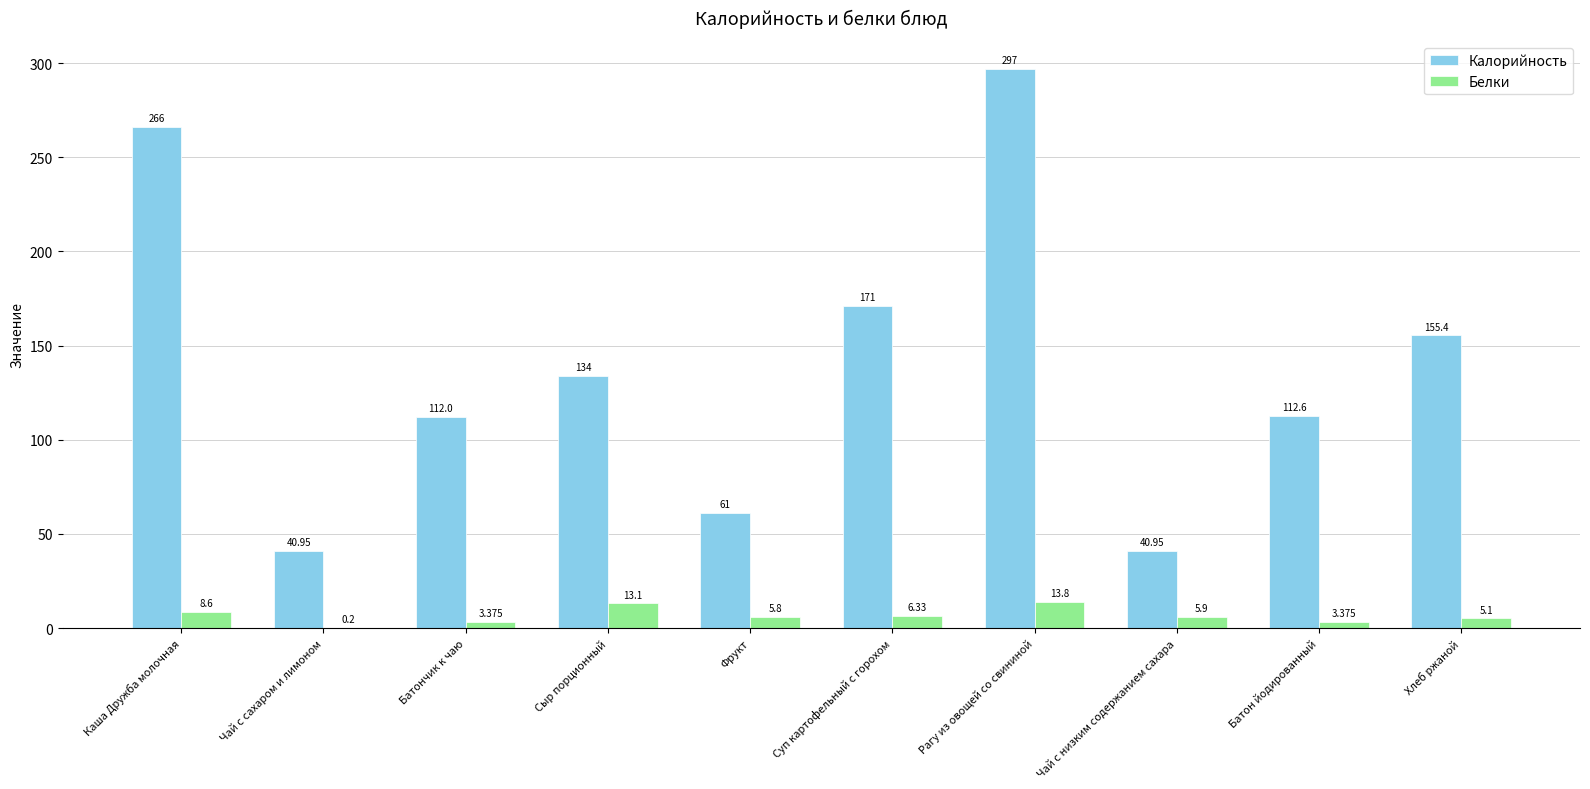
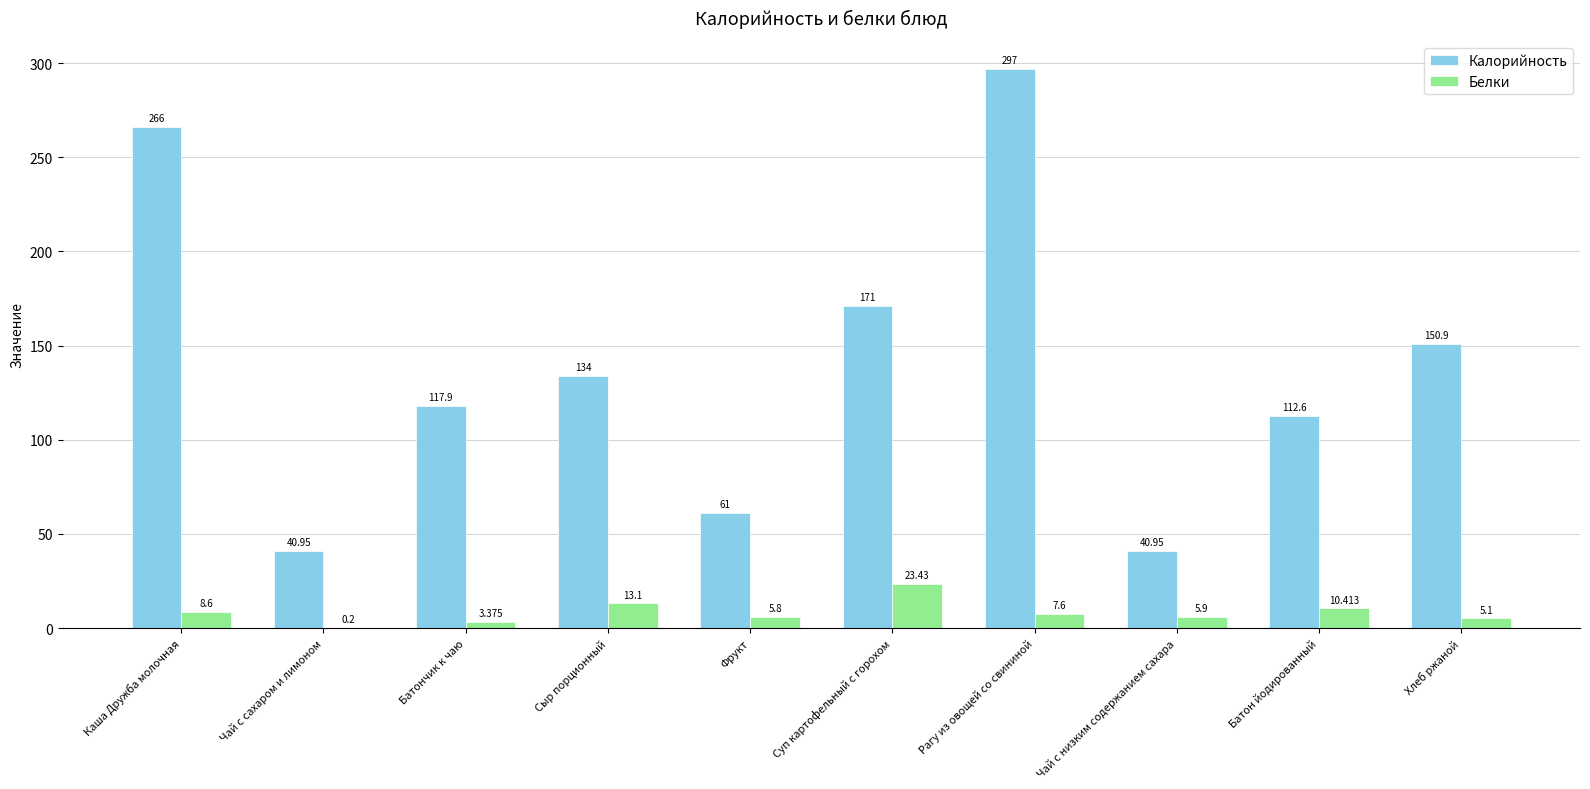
  {
    "Калорийность": {
      "Каша Дружба молочная": 266,
      "Чай с сахаром и лимоном": 40.95,
-     "Батончик к чаю": 112.0,
+     "Батончик к чаю": 117.9,
      "Сыр порционный": 134,
      "Фрукт": 61,
      "Суп картофельный с горохом": 171,
      "Рагу из овощей со свининой": 297,
      "Чай с низким содержанием сахара": 40.95,
      "Батон йодированный": 112.6,
-     "Хлеб ржаной": 155.4
+     "Хлеб ржаной": 150.9
    },
    "Белки": {
      "Каша Дружба молочная": 8.6,
      "Чай с сахаром и лимоном": 0.2,
      "Батончик к чаю": 3.375,
      "Сыр порционный": 13.1,
      "Фрукт": 5.8,
-     "Суп картофельный с горохом": 6.33,
-     "Рагу из овощей со свининой": 13.8,
+     "Суп картофельный с горохом": 23.43,
+     "Рагу из овощей со свининой": 7.6,
      "Чай с низким содержанием сахара": 5.9,
-     "Батон йодированный": 3.375,
+     "Батон йодированный": 10.413,
      "Хлеб ржаной": 5.1
    }
  }
